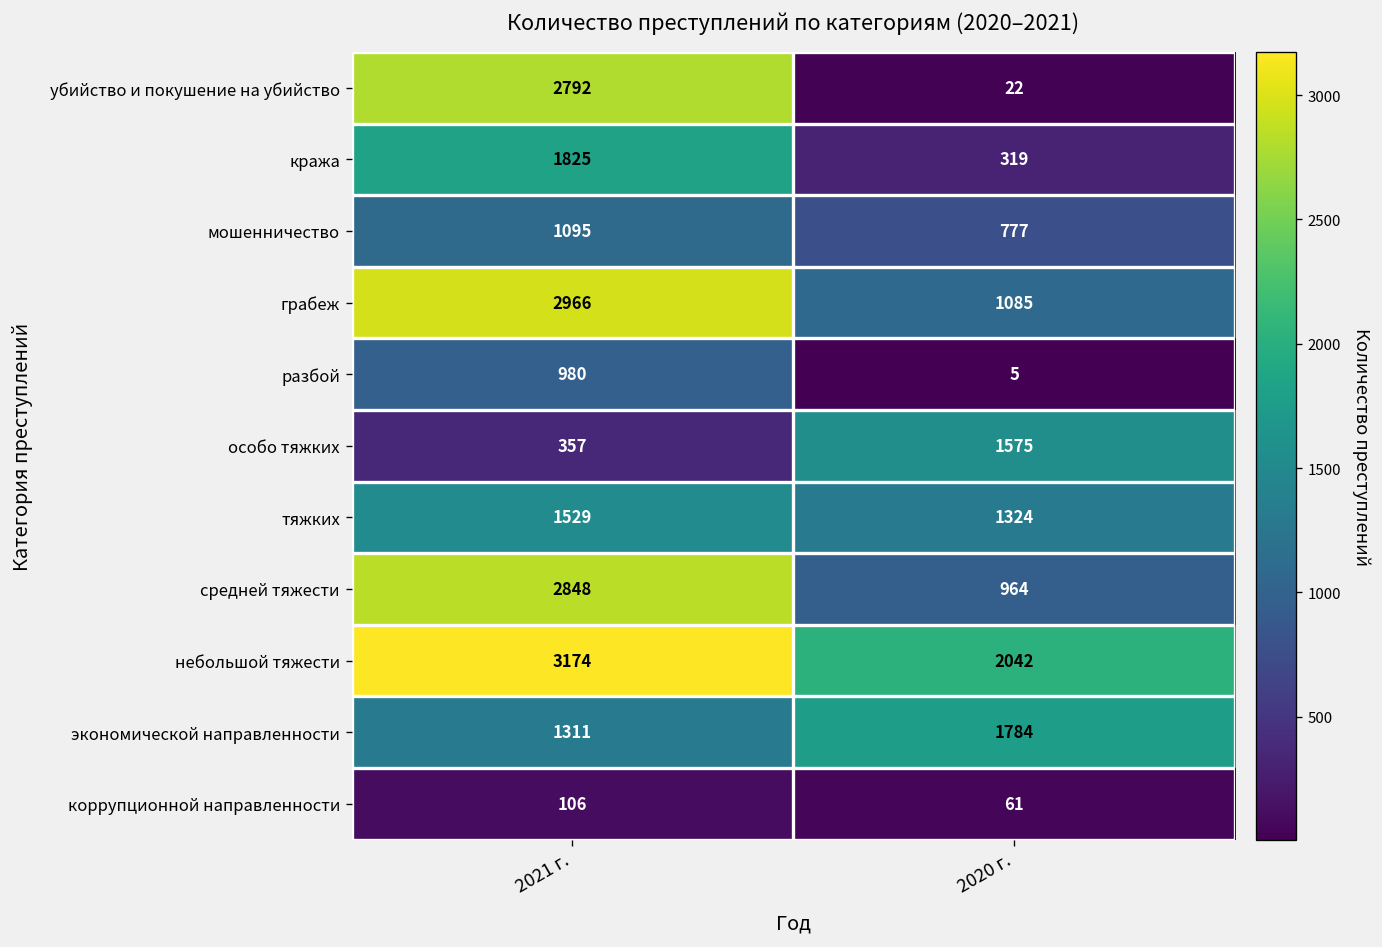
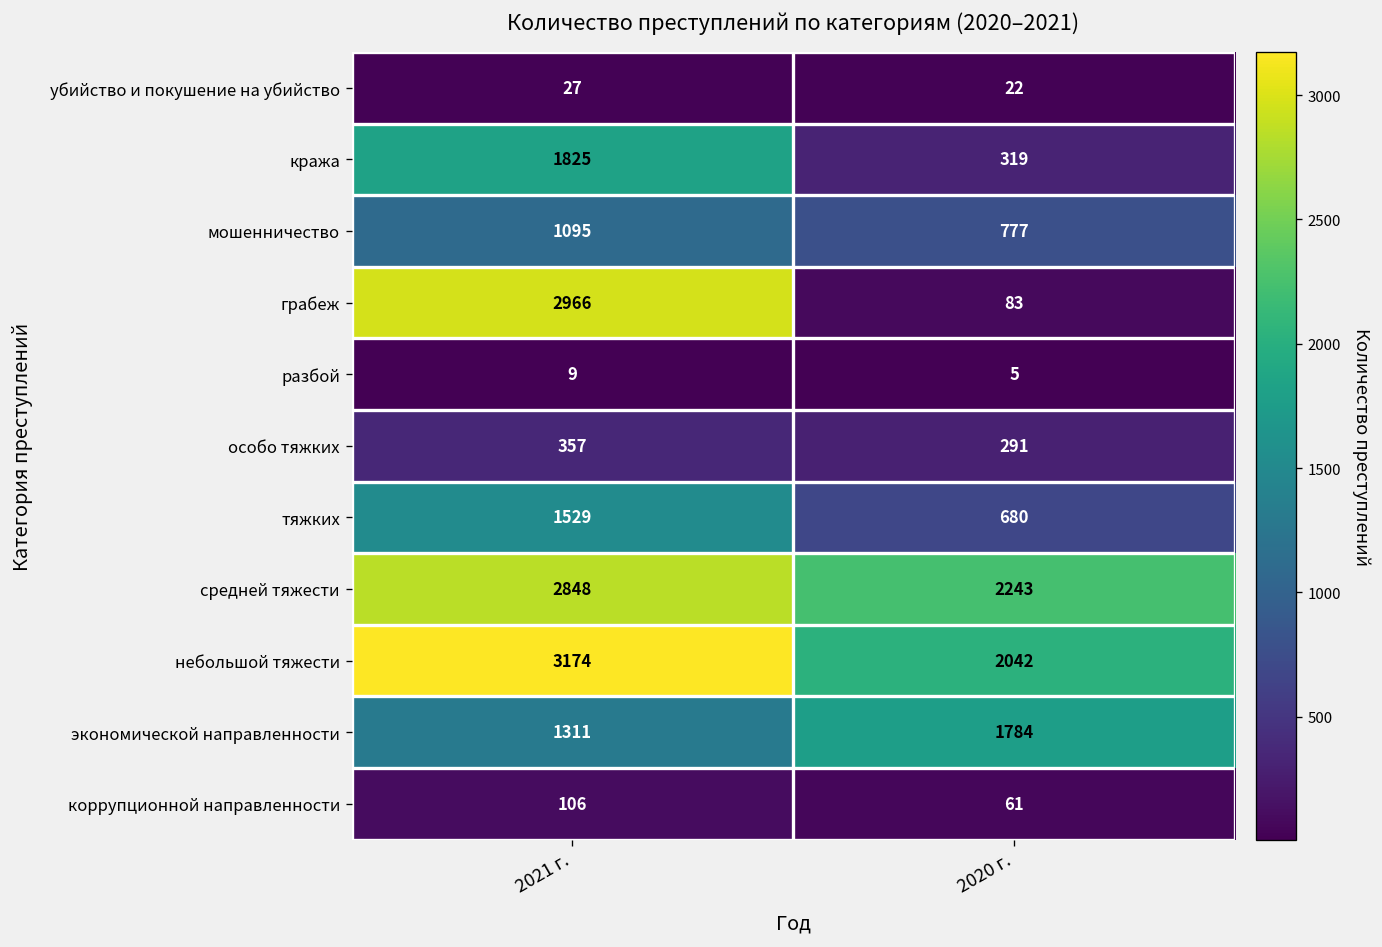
  {
    "убийство и покушение на убийство": {
-     "2021 г.": 2792,
+     "2021 г.": 27,
      "2020 г.": 22
    },
    "кража": {
      "2021 г.": 1825,
      "2020 г.": 319
    },
    "мошенничество": {
      "2021 г.": 1095,
      "2020 г.": 777
    },
    "грабеж": {
      "2021 г.": 2966,
-     "2020 г.": 1085
+     "2020 г.": 83
    },
    "разбой": {
-     "2021 г.": 980,
+     "2021 г.": 9,
      "2020 г.": 5
    },
    "особо тяжких": {
      "2021 г.": 357,
-     "2020 г.": 1575
+     "2020 г.": 291
    },
    "тяжких": {
      "2021 г.": 1529,
-     "2020 г.": 1324
+     "2020 г.": 680
    },
    "средней тяжести": {
      "2021 г.": 2848,
-     "2020 г.": 964
+     "2020 г.": 2243
    },
    "небольшой тяжести": {
      "2021 г.": 3174,
      "2020 г.": 2042
    },
    "экономической направленности": {
      "2021 г.": 1311,
      "2020 г.": 1784
    },
    "коррупционной направленности": {
      "2021 г.": 106,
      "2020 г.": 61
    }
  }
